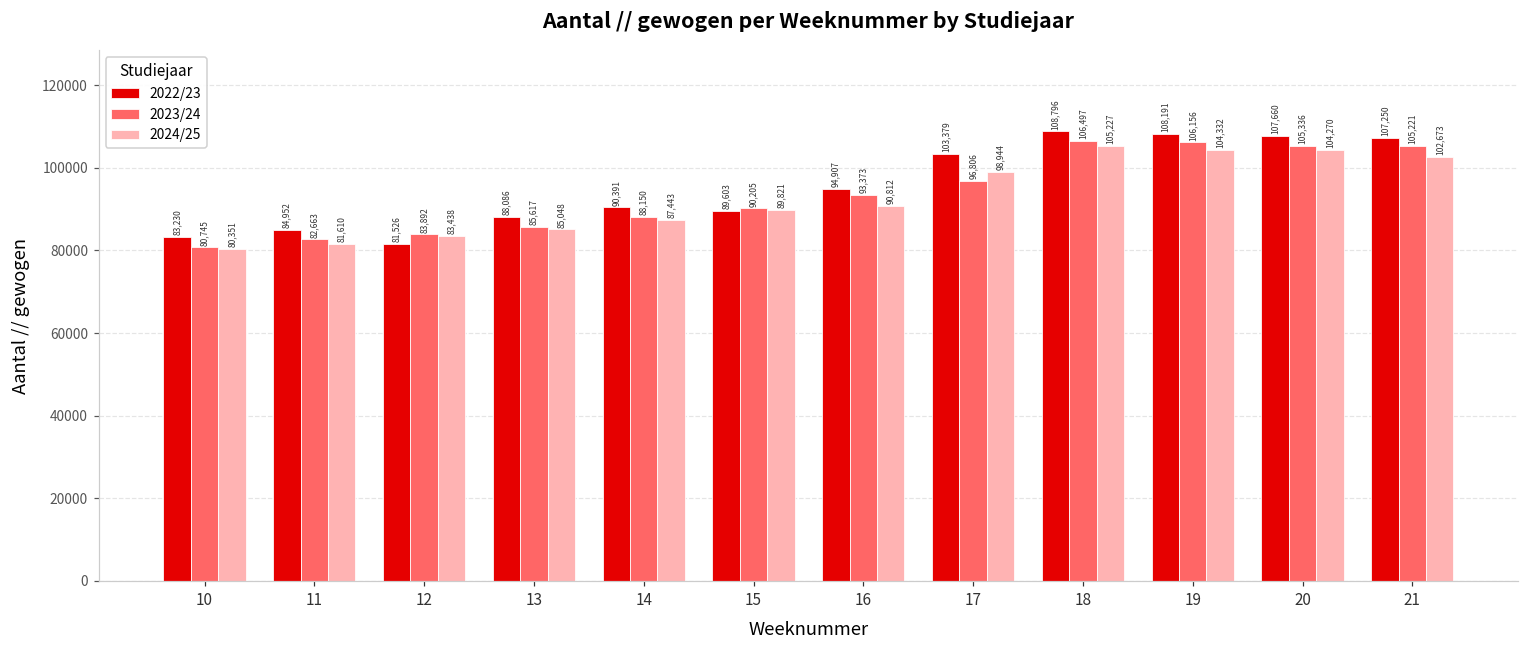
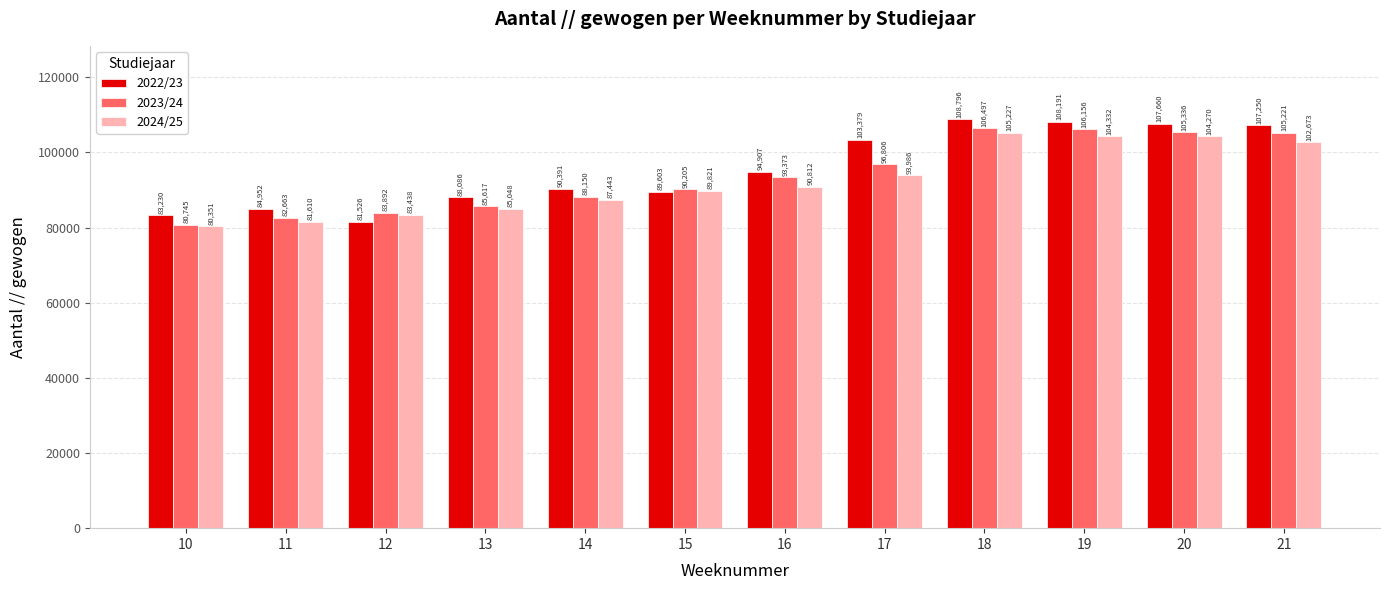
  {
    "2022/23": {
      "10": "83,230",
      "11": "84,952",
      "12": "81,526",
      "13": "88,086",
      "14": "90,391",
      "15": "89,603",
      "16": "94,907",
      "17": "103,379",
      "18": "108,796",
      "19": "108,191",
      "20": "107,660",
      "21": "107,250"
    },
    "2023/24": {
      "10": "80,745",
      "11": "82,663",
      "12": "83,892",
      "13": "85,617",
      "14": "88,150",
      "15": "90,205",
      "16": "93,373",
      "17": "96,806",
      "18": "106,497",
      "19": "106,156",
      "20": "105,336",
      "21": "105,221"
    },
    "2024/25": {
      "10": "80,351",
      "11": "81,610",
      "12": "83,438",
      "13": "85,048",
      "14": "87,443",
      "15": "89,821",
      "16": "90,812",
-     "17": "98,944",
+     "17": "93,986",
      "18": "105,227",
      "19": "104,332",
      "20": "104,270",
      "21": "102,673"
    }
  }
